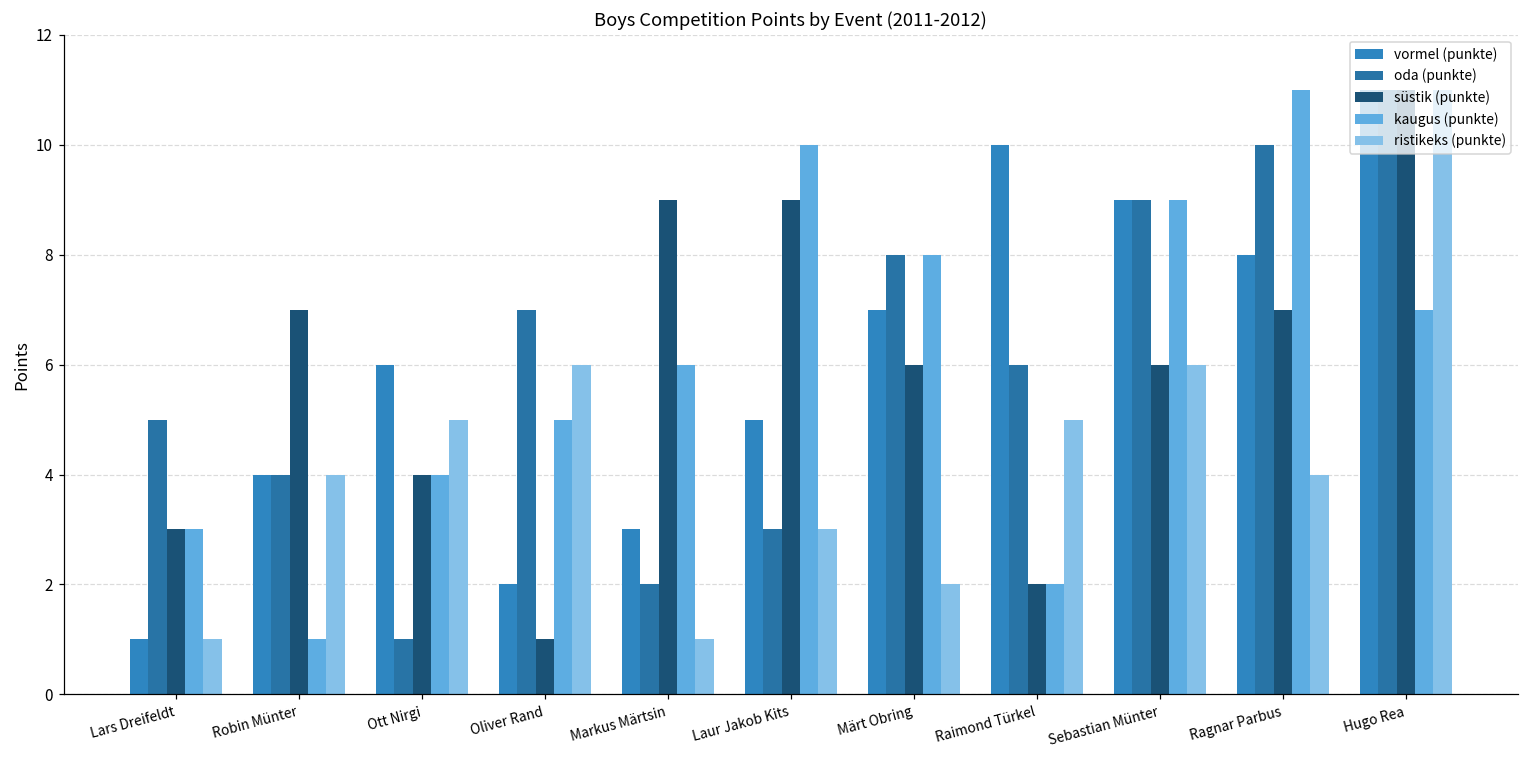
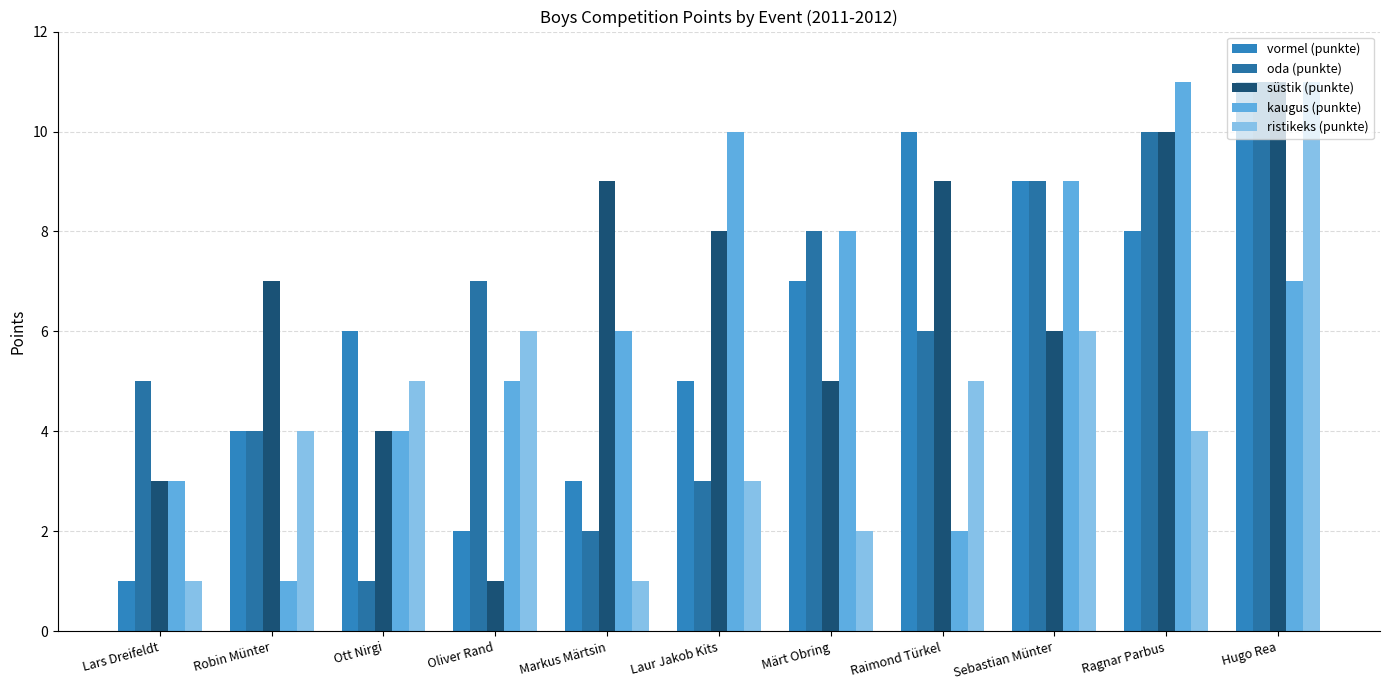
  {
    "süstik (punkte)": {
      "Lars Dreifeldt": 3,
      "Robin Münter": 7,
      "Ott Nirgi": 4,
      "Oliver Rand": 1,
      "Markus Märtsin": 9,
-     "Laur Jakob Kits": 9,
-     "Märt Obring": 6,
-     "Raimond Türkel": 2,
+     "Laur Jakob Kits": 8,
+     "Märt Obring": 5,
+     "Raimond Türkel": 9,
      "Sebastian Münter": 6,
-     "Ragnar Parbus": 7
+     "Ragnar Parbus": 10
    }
  }
